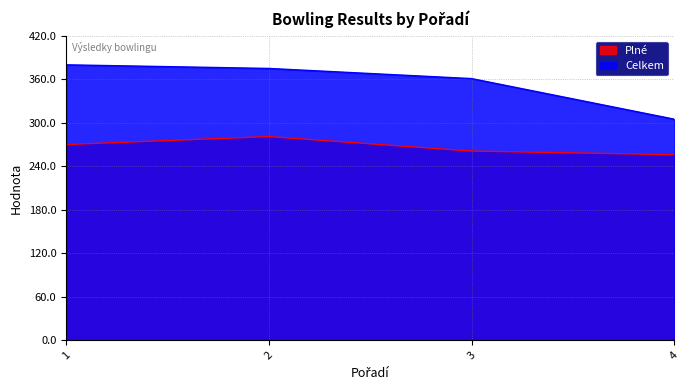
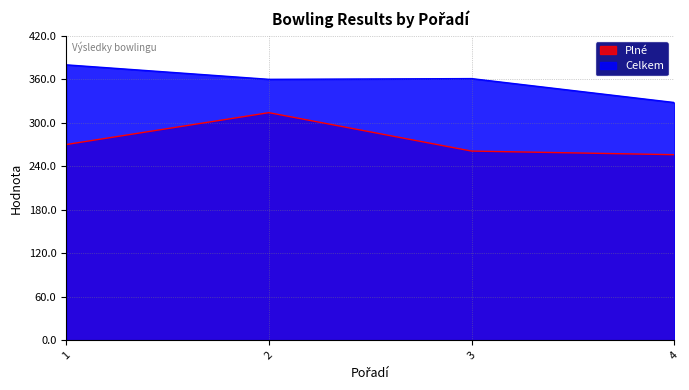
  {
    "Plné": {
      "1": 270,
-     "2": 280,
+     "2": 310,
      "3": 260,
      "4": 260
    },
    "Celkem": {
      "1": 380,
-     "2": 380,
+     "2": 360,
      "3": 360,
-     "4": 310
+     "4": 330
    }
  }
